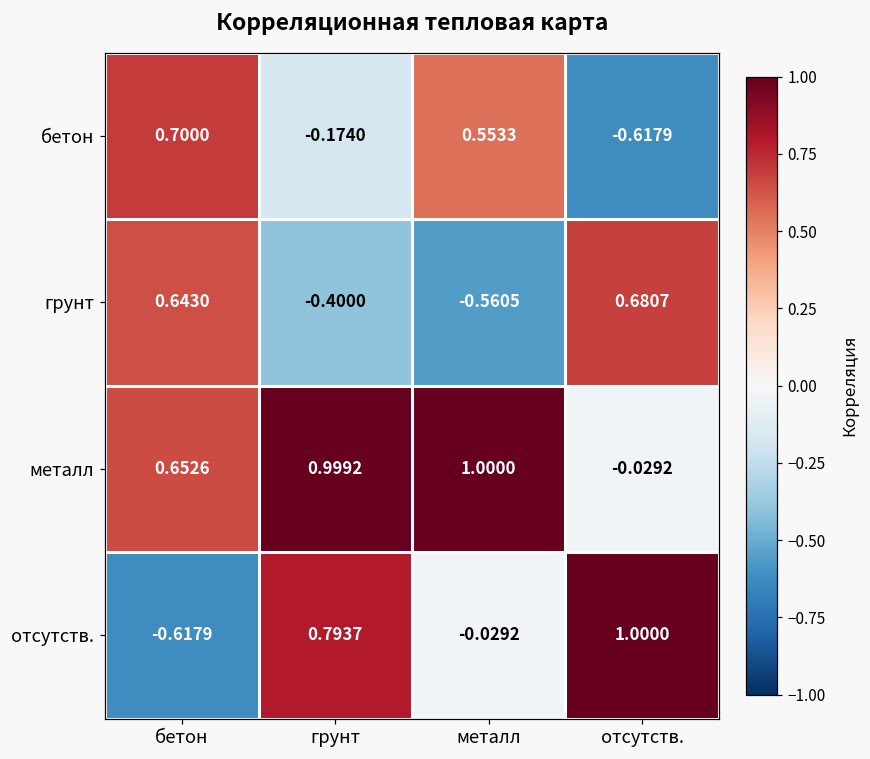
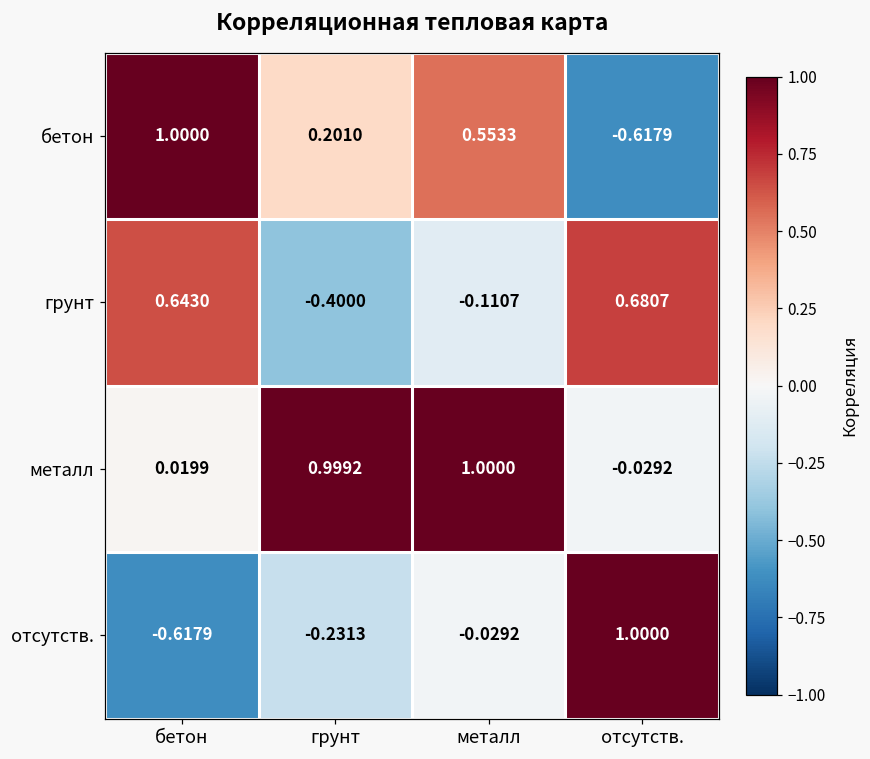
  {
    "бетон": {
-     "бетон": 0.7000,
-     "грунт": -0.1740,
+     "бетон": 1.0000,
+     "грунт": 0.2010,
      "металл": 0.5533,
      "отсутств.": -0.6179
    },
    "грунт": {
      "бетон": 0.6430,
      "грунт": -0.4000,
-     "металл": -0.5605,
+     "металл": -0.1107,
      "отсутств.": 0.6807
    },
    "металл": {
-     "бетон": 0.6526,
+     "бетон": 0.0199,
      "грунт": 0.9992,
      "металл": 1.0000,
      "отсутств.": -0.0292
    },
    "отсутств.": {
      "бетон": -0.6179,
-     "грунт": 0.7937,
+     "грунт": -0.2313,
      "металл": -0.0292,
      "отсутств.": 1.0000
    }
  }
